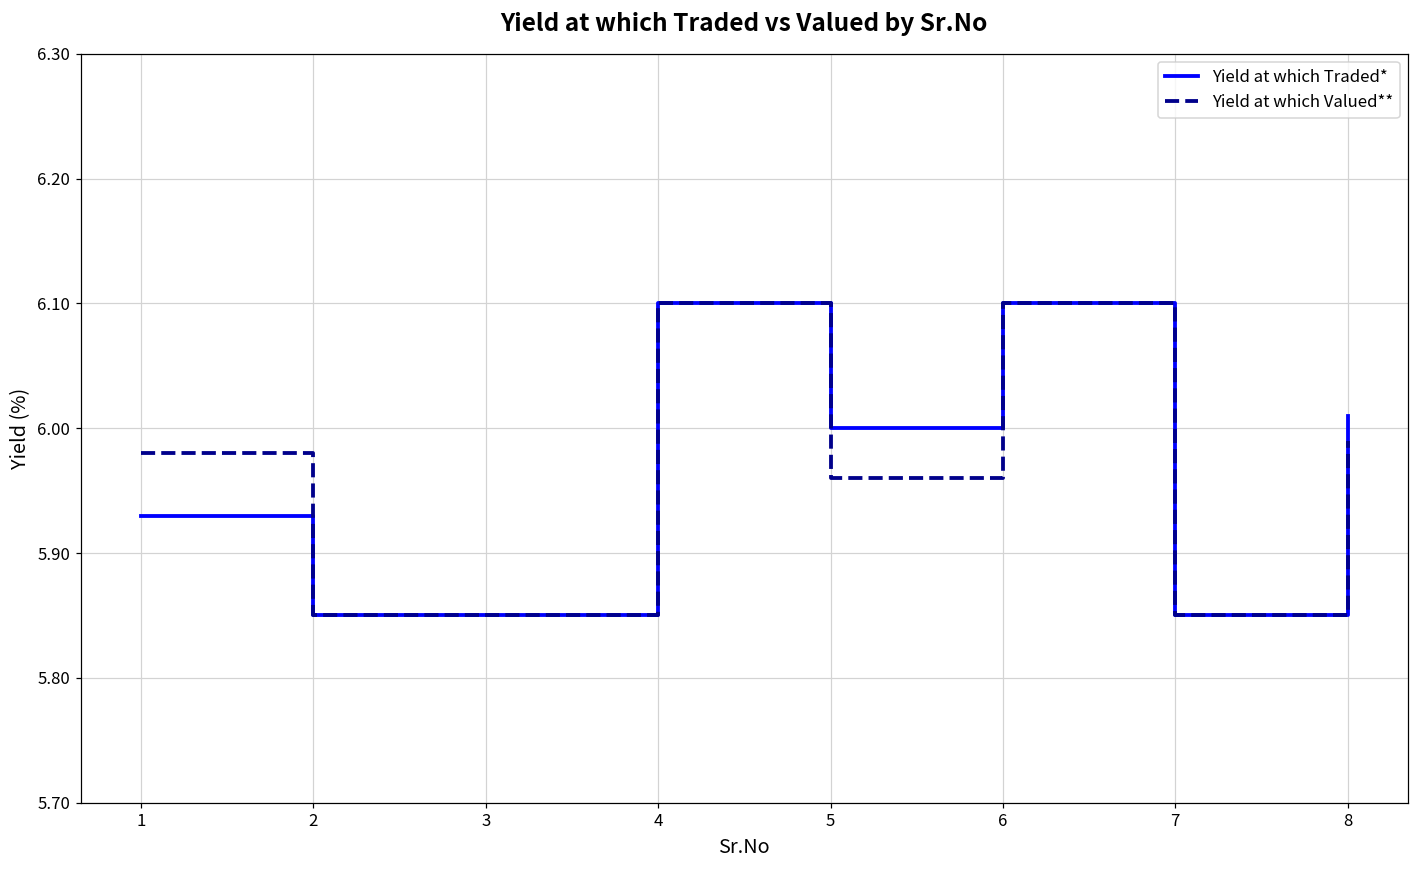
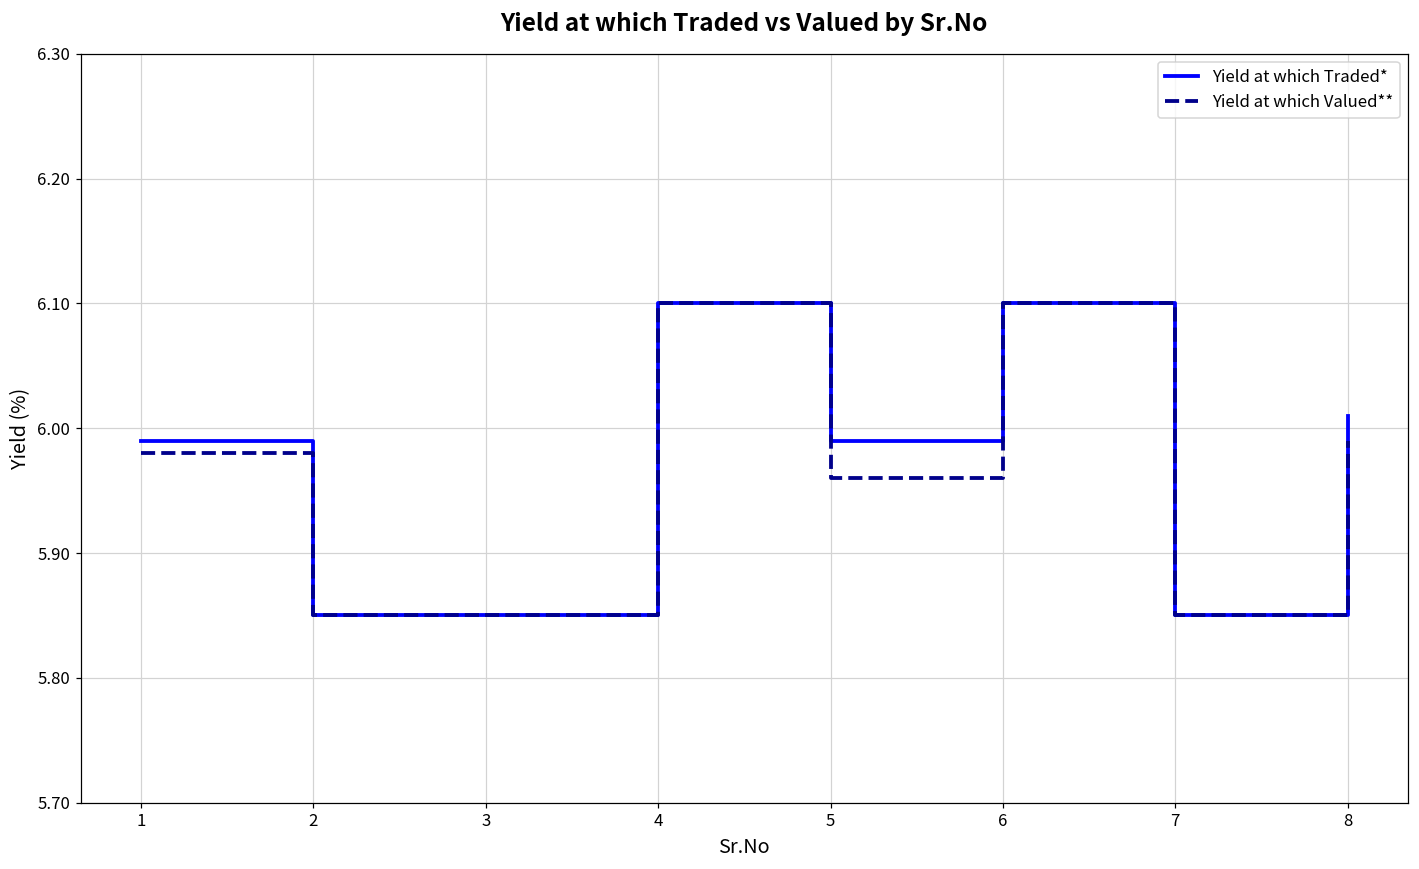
  {
    "Yield at which Traded*": {
-     "1": 5.93,
-     "5": 6.00,
+     "1": 5.99,
+     "5": 5.99,
      "8": 6.01
    },
    "Yield at which Valued**": {
      "1": 5.98,
      "5": 5.96,
      "8": 5.99
    }
  }
